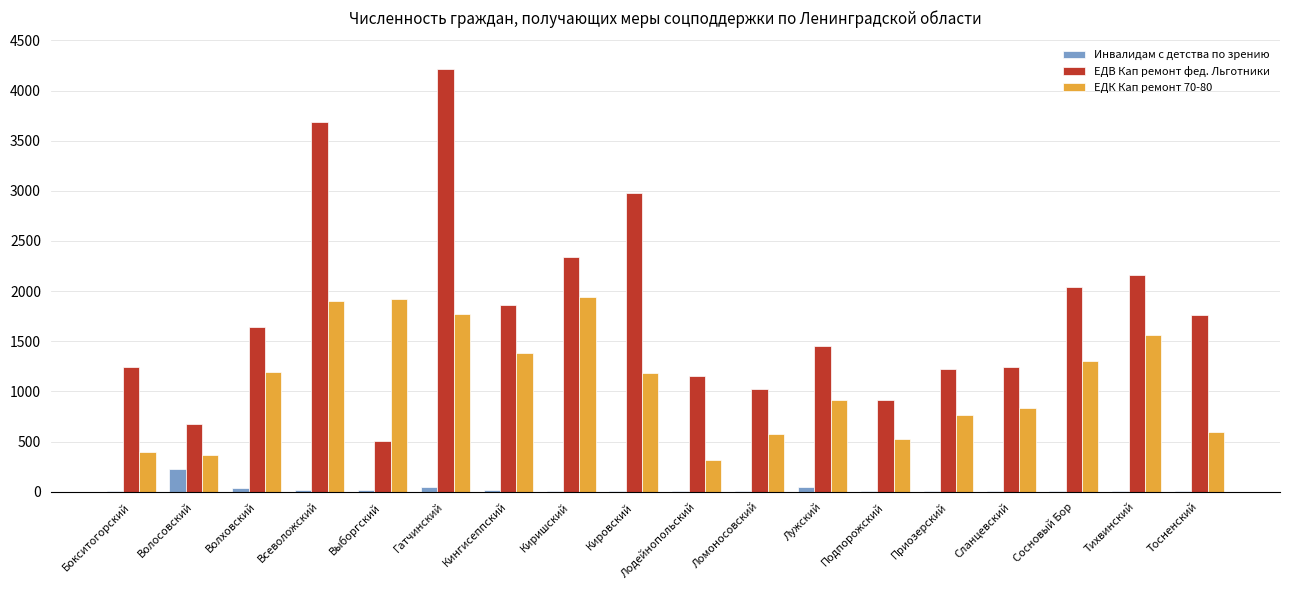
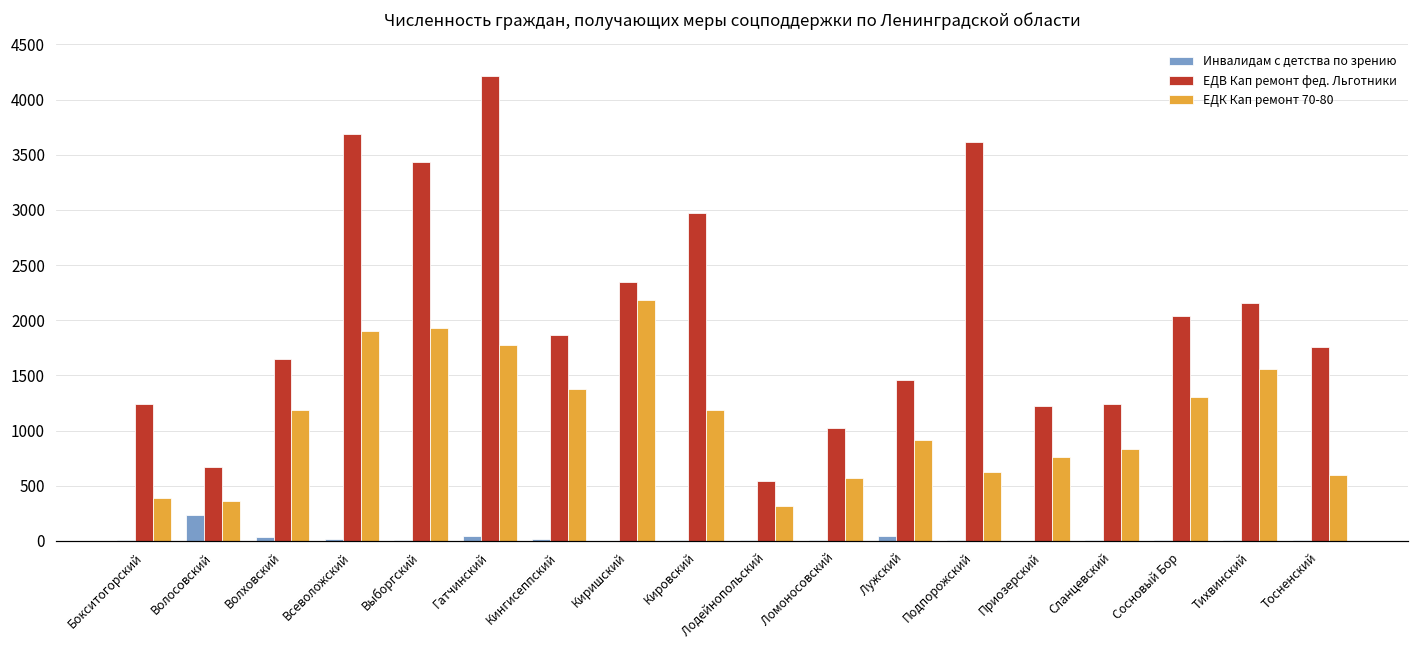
  {
    "Инвалидам с детства по зрению": {
      "Волосовский": 230,
      "Волховский": 30,
      "Гатчинский": 50,
      "Лужский": 40
    },
    "ЕДВ Кап ремонт фед. Льготники": {
      "Бокситогорский": 1240,
      "Волосовский": 670,
      "Волховский": 1650,
      "Всеволожский": 3690,
-     "Выборгский": 510,
+     "Выборгский": 3430,
      "Гатчинский": 4210,
      "Кингисеппский": 1860,
      "Киришский": 2340,
      "Кировский": 2980,
-     "Лодейнопольский": 1150,
+     "Лодейнопольский": 540,
      "Ломоносовский": 1020,
      "Лужский": 1460,
-     "Подпорожский": 910,
+     "Подпорожский": 3620,
      "Приозерский": 1220,
      "Сланцевский": 1240,
      "Сосновый Бор": 2040,
      "Тихвинский": 2160,
      "Тосненский": 1760
    },
    "ЕДК Кап ремонт 70-80": {
      "Бокситогорский": 390,
      "Волосовский": 360,
      "Волховский": 1190,
      "Всеволожский": 1900,
      "Выборгский": 1930,
      "Гатчинский": 1770,
      "Кингисеппский": 1380,
-     "Киришский": 1940,
+     "Киришский": 2190,
      "Кировский": 1180,
      "Лодейнопольский": 320,
      "Ломоносовский": 570,
      "Лужский": 920,
-     "Подпорожский": 520,
+     "Подпорожский": 620,
      "Приозерский": 760,
      "Сланцевский": 840,
      "Сосновый Бор": 1300,
      "Тихвинский": 1560,
      "Тосненский": 590
    }
  }
